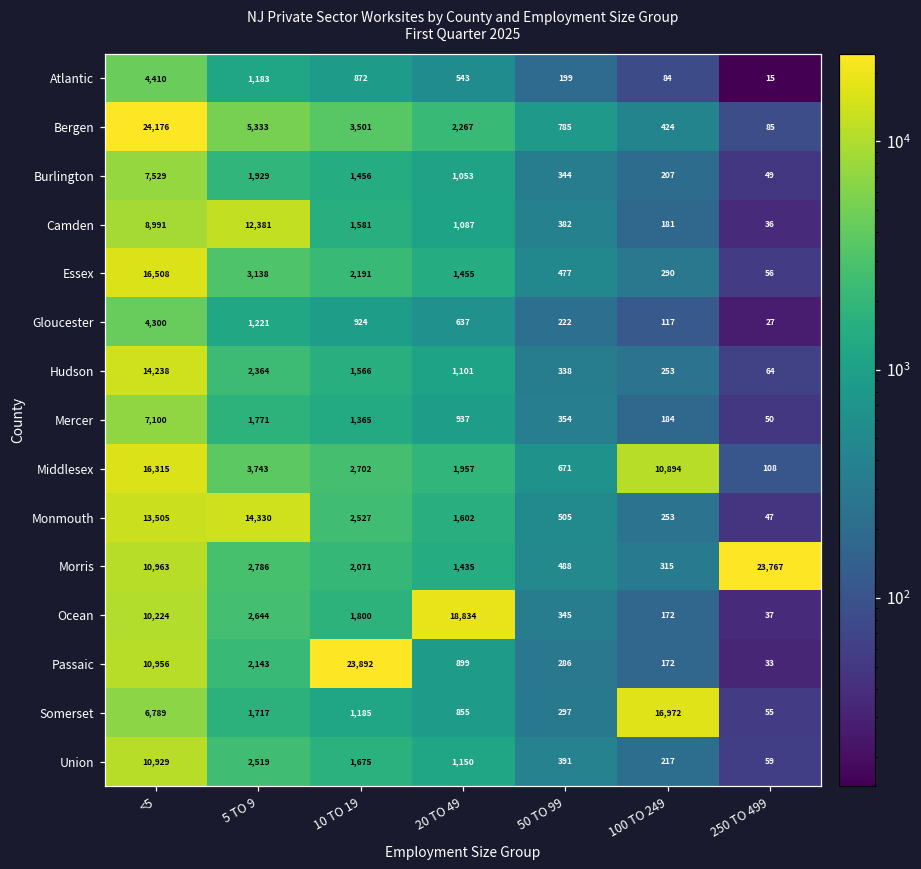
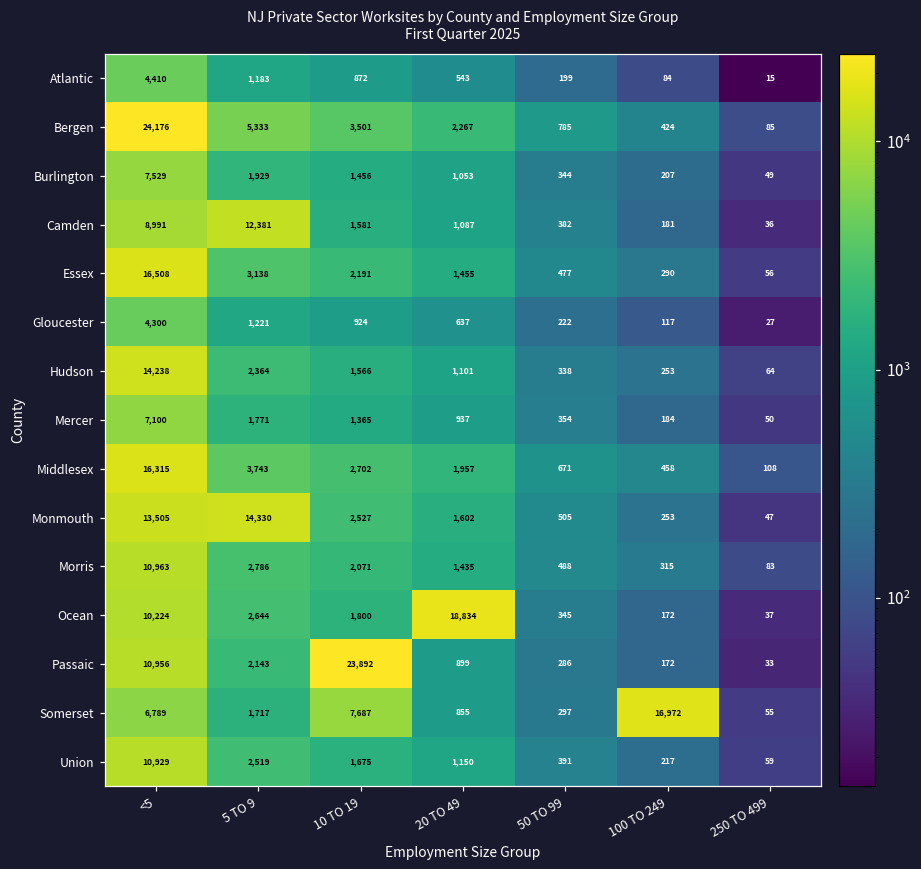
  {
    "Atlantic": {
      "<5": "4,410",
      "5 TO 9": "1,183",
      "10 TO 19": "872",
      "20 TO 49": "543",
      "50 TO 99": "199",
      "100 TO 249": "84",
      "250 TO 499": "15"
    },
    "Bergen": {
      "<5": "24,176",
      "5 TO 9": "5,333",
      "10 TO 19": "3,501",
      "20 TO 49": "2,267",
      "50 TO 99": "785",
      "100 TO 249": "424",
      "250 TO 499": "85"
    },
    "Burlington": {
      "<5": "7,529",
      "5 TO 9": "1,929",
      "10 TO 19": "1,456",
      "20 TO 49": "1,053",
      "50 TO 99": "344",
      "100 TO 249": "207",
      "250 TO 499": "49"
    },
    "Camden": {
      "<5": "8,991",
      "5 TO 9": "12,381",
      "10 TO 19": "1,581",
      "20 TO 49": "1,087",
      "50 TO 99": "382",
      "100 TO 249": "181",
      "250 TO 499": "36"
    },
    "Essex": {
      "<5": "16,508",
      "5 TO 9": "3,138",
      "10 TO 19": "2,191",
      "20 TO 49": "1,455",
      "50 TO 99": "477",
      "100 TO 249": "290",
      "250 TO 499": "56"
    },
    "Gloucester": {
      "<5": "4,300",
      "5 TO 9": "1,221",
      "10 TO 19": "924",
      "20 TO 49": "637",
      "50 TO 99": "222",
      "100 TO 249": "117",
      "250 TO 499": "27"
    },
    "Hudson": {
      "<5": "14,238",
      "5 TO 9": "2,364",
      "10 TO 19": "1,566",
      "20 TO 49": "1,101",
      "50 TO 99": "338",
      "100 TO 249": "253",
      "250 TO 499": "64"
    },
    "Mercer": {
      "<5": "7,100",
      "5 TO 9": "1,771",
      "10 TO 19": "1,365",
      "20 TO 49": "937",
      "50 TO 99": "354",
      "100 TO 249": "184",
      "250 TO 499": "50"
    },
    "Middlesex": {
      "<5": "16,315",
      "5 TO 9": "3,743",
      "10 TO 19": "2,702",
      "20 TO 49": "1,957",
      "50 TO 99": "671",
-     "100 TO 249": "10,894",
+     "100 TO 249": "458",
      "250 TO 499": "108"
    },
    "Monmouth": {
      "<5": "13,505",
      "5 TO 9": "14,330",
      "10 TO 19": "2,527",
      "20 TO 49": "1,602",
      "50 TO 99": "505",
      "100 TO 249": "253",
      "250 TO 499": "47"
    },
    "Morris": {
      "<5": "10,963",
      "5 TO 9": "2,786",
      "10 TO 19": "2,071",
      "20 TO 49": "1,435",
      "50 TO 99": "488",
      "100 TO 249": "315",
-     "250 TO 499": "23,767"
+     "250 TO 499": "83"
    },
    "Ocean": {
      "<5": "10,224",
      "5 TO 9": "2,644",
      "10 TO 19": "1,800",
      "20 TO 49": "18,834",
      "50 TO 99": "345",
      "100 TO 249": "172",
      "250 TO 499": "37"
    },
    "Passaic": {
      "<5": "10,956",
      "5 TO 9": "2,143",
      "10 TO 19": "23,892",
      "20 TO 49": "899",
      "50 TO 99": "286",
      "100 TO 249": "172",
      "250 TO 499": "33"
    },
    "Somerset": {
      "<5": "6,789",
      "5 TO 9": "1,717",
-     "10 TO 19": "1,185",
+     "10 TO 19": "7,687",
      "20 TO 49": "855",
      "50 TO 99": "297",
      "100 TO 249": "16,972",
      "250 TO 499": "55"
    },
    "Union": {
      "<5": "10,929",
      "5 TO 9": "2,519",
      "10 TO 19": "1,675",
      "20 TO 49": "1,150",
      "50 TO 99": "391",
      "100 TO 249": "217",
      "250 TO 499": "59"
    }
  }
